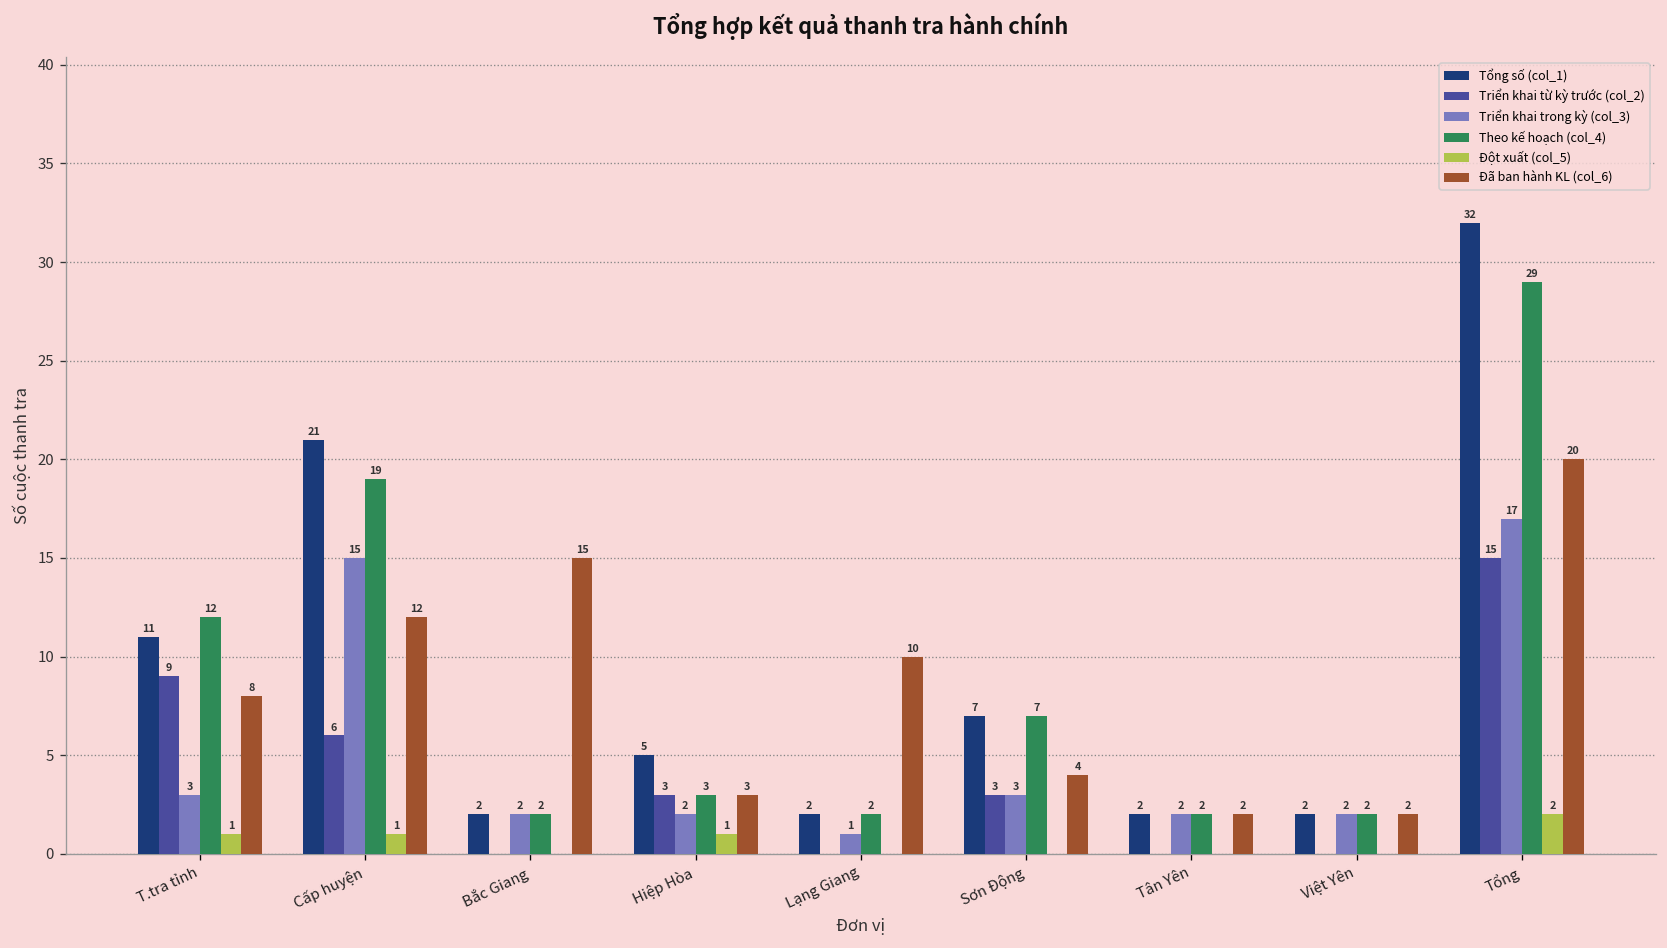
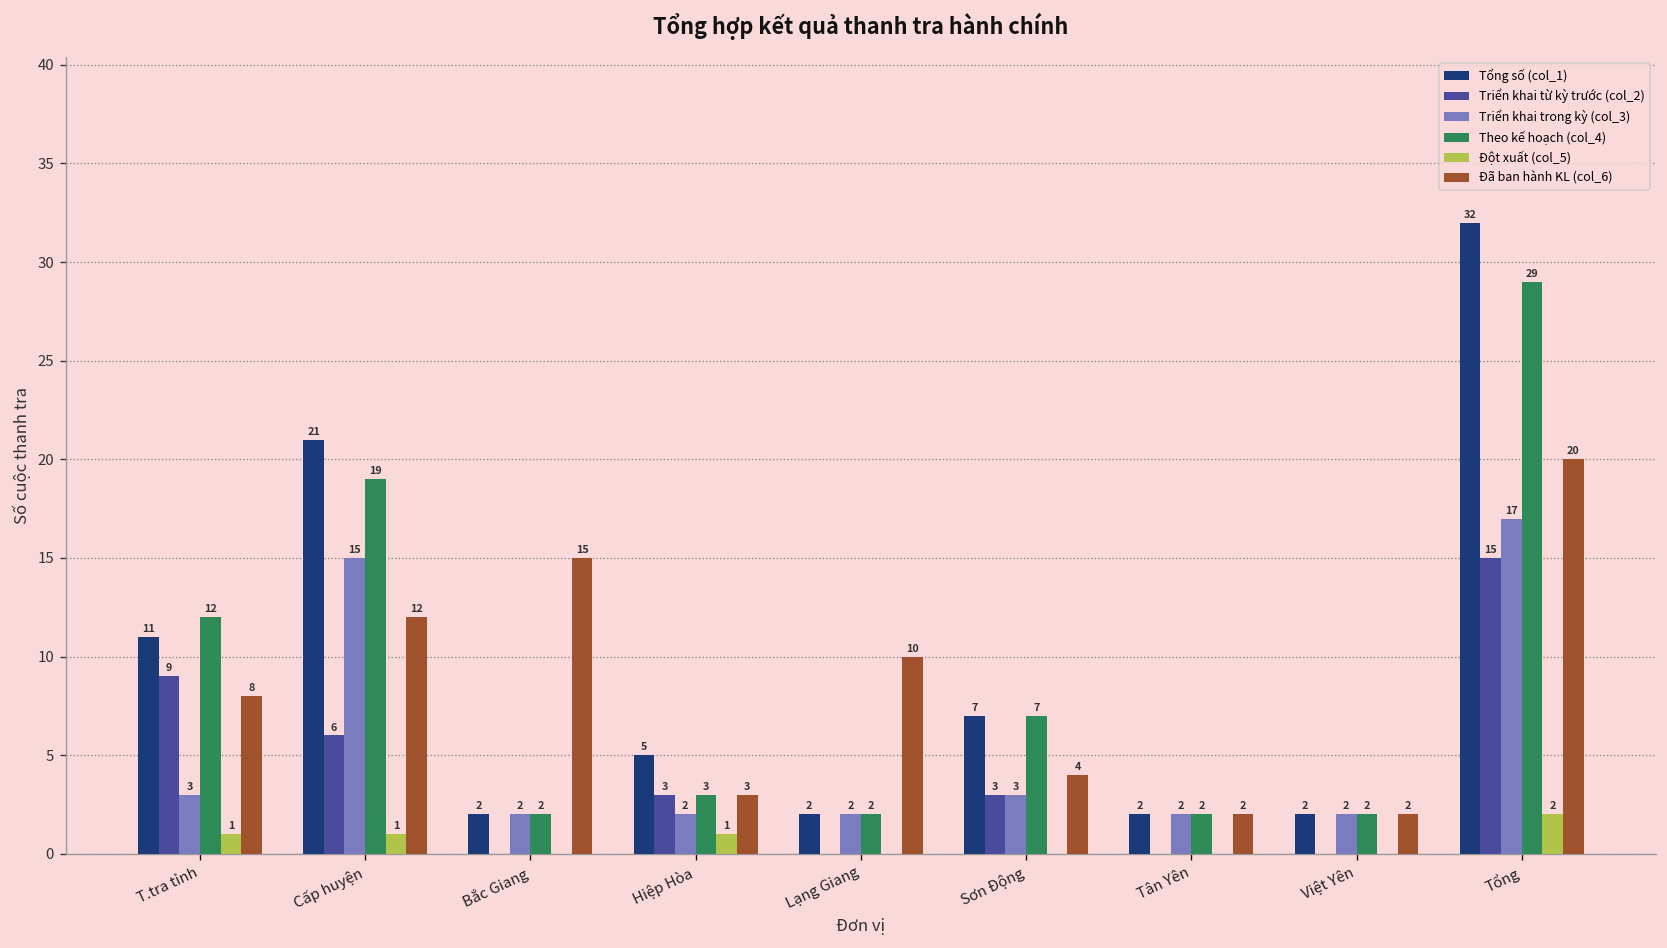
  {
    "Tổng số (col_1)": {
      "T.tra tỉnh": 11,
      "Cấp huyện": 21,
      "Bắc Giang": 2,
      "Hiệp Hòa": 5,
      "Lạng Giang": 2,
      "Sơn Động": 7,
      "Tân Yên": 2,
      "Việt Yên": 2,
      "Tổng": 32
    },
    "Triển khai từ kỳ trước (col_2)": {
      "T.tra tỉnh": 9,
      "Cấp huyện": 6,
      "Hiệp Hòa": 3,
      "Sơn Động": 3,
      "Tổng": 15
    },
    "Triển khai trong kỳ (col_3)": {
      "T.tra tỉnh": 3,
      "Cấp huyện": 15,
      "Bắc Giang": 2,
      "Hiệp Hòa": 2,
-     "Lạng Giang": 1,
+     "Lạng Giang": 2,
      "Sơn Động": 3,
      "Tân Yên": 2,
      "Việt Yên": 2,
      "Tổng": 17
    },
    "Theo kế hoạch (col_4)": {
      "T.tra tỉnh": 12,
      "Cấp huyện": 19,
      "Bắc Giang": 2,
      "Hiệp Hòa": 3,
      "Lạng Giang": 2,
      "Sơn Động": 7,
      "Tân Yên": 2,
      "Việt Yên": 2,
      "Tổng": 29
    },
    "Đột xuất (col_5)": {
      "T.tra tỉnh": 1,
      "Cấp huyện": 1,
      "Hiệp Hòa": 1,
      "Tổng": 2
    },
    "Đã ban hành KL (col_6)": {
      "T.tra tỉnh": 8,
      "Cấp huyện": 12,
      "Bắc Giang": 15,
      "Hiệp Hòa": 3,
      "Lạng Giang": 10,
      "Sơn Động": 4,
      "Tân Yên": 2,
      "Việt Yên": 2,
      "Tổng": 20
    }
  }
